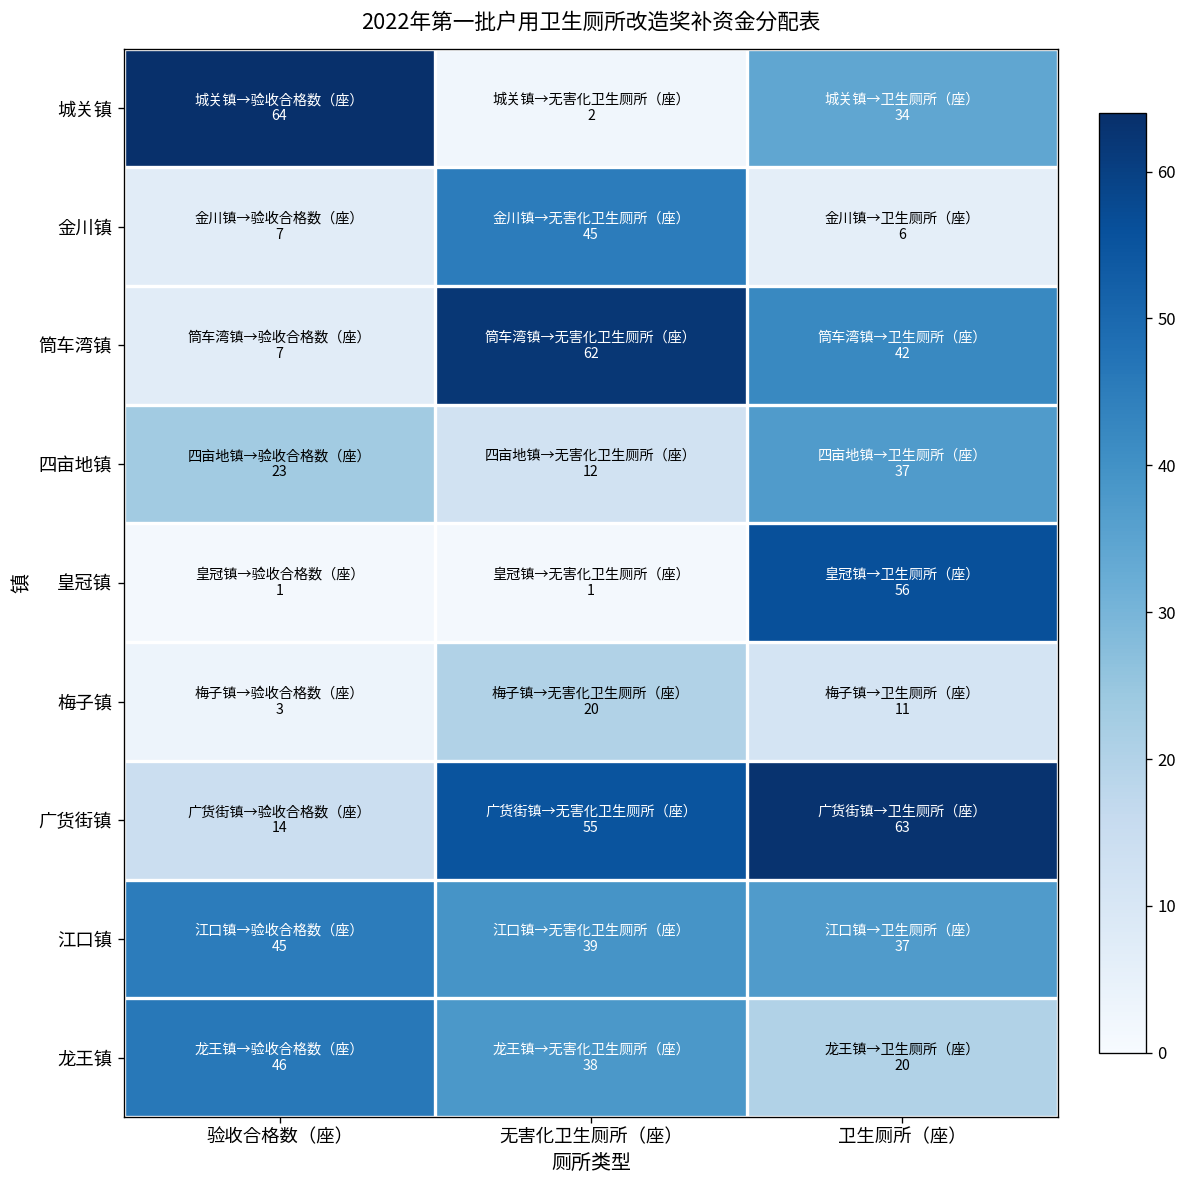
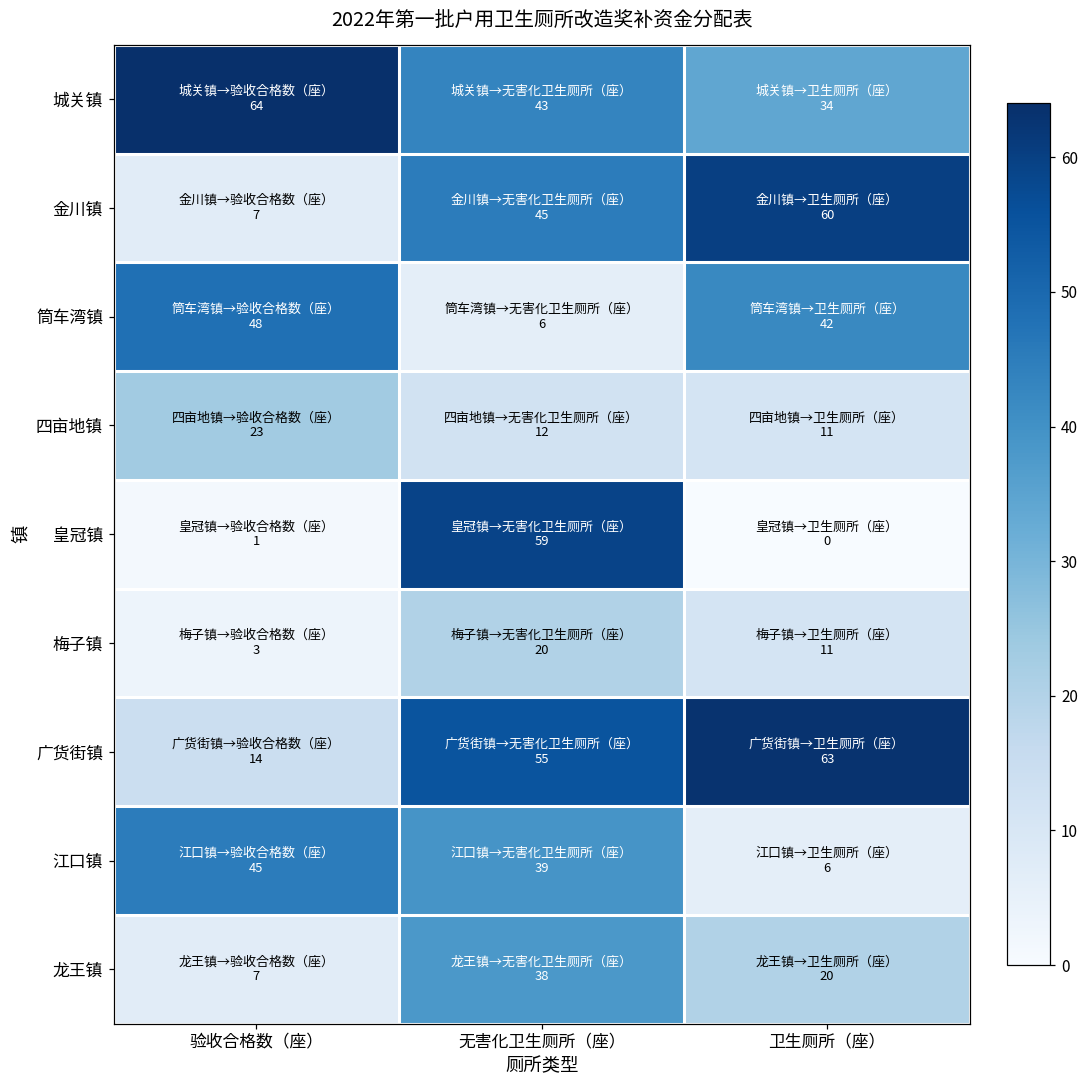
  {
    "城关镇": {
      "验收合格数（座）": 64,
-     "无害化卫生厕所（座）": 2,
+     "无害化卫生厕所（座）": 43,
      "卫生厕所（座）": 34
    },
    "金川镇": {
      "验收合格数（座）": 7,
      "无害化卫生厕所（座）": 45,
-     "卫生厕所（座）": 6
+     "卫生厕所（座）": 60
    },
    "筒车湾镇": {
-     "验收合格数（座）": 7,
-     "无害化卫生厕所（座）": 62,
+     "验收合格数（座）": 48,
+     "无害化卫生厕所（座）": 6,
      "卫生厕所（座）": 42
    },
    "四亩地镇": {
      "验收合格数（座）": 23,
      "无害化卫生厕所（座）": 12,
-     "卫生厕所（座）": 37
+     "卫生厕所（座）": 11
    },
    "皇冠镇": {
      "验收合格数（座）": 1,
-     "无害化卫生厕所（座）": 1,
-     "卫生厕所（座）": 56
+     "无害化卫生厕所（座）": 59,
+     "卫生厕所（座）": 0
    },
    "梅子镇": {
      "验收合格数（座）": 3,
      "无害化卫生厕所（座）": 20,
      "卫生厕所（座）": 11
    },
    "广货街镇": {
      "验收合格数（座）": 14,
      "无害化卫生厕所（座）": 55,
      "卫生厕所（座）": 63
    },
    "江口镇": {
      "验收合格数（座）": 45,
      "无害化卫生厕所（座）": 39,
-     "卫生厕所（座）": 37
+     "卫生厕所（座）": 6
    },
    "龙王镇": {
-     "验收合格数（座）": 46,
+     "验收合格数（座）": 7,
      "无害化卫生厕所（座）": 38,
      "卫生厕所（座）": 20
    }
  }
